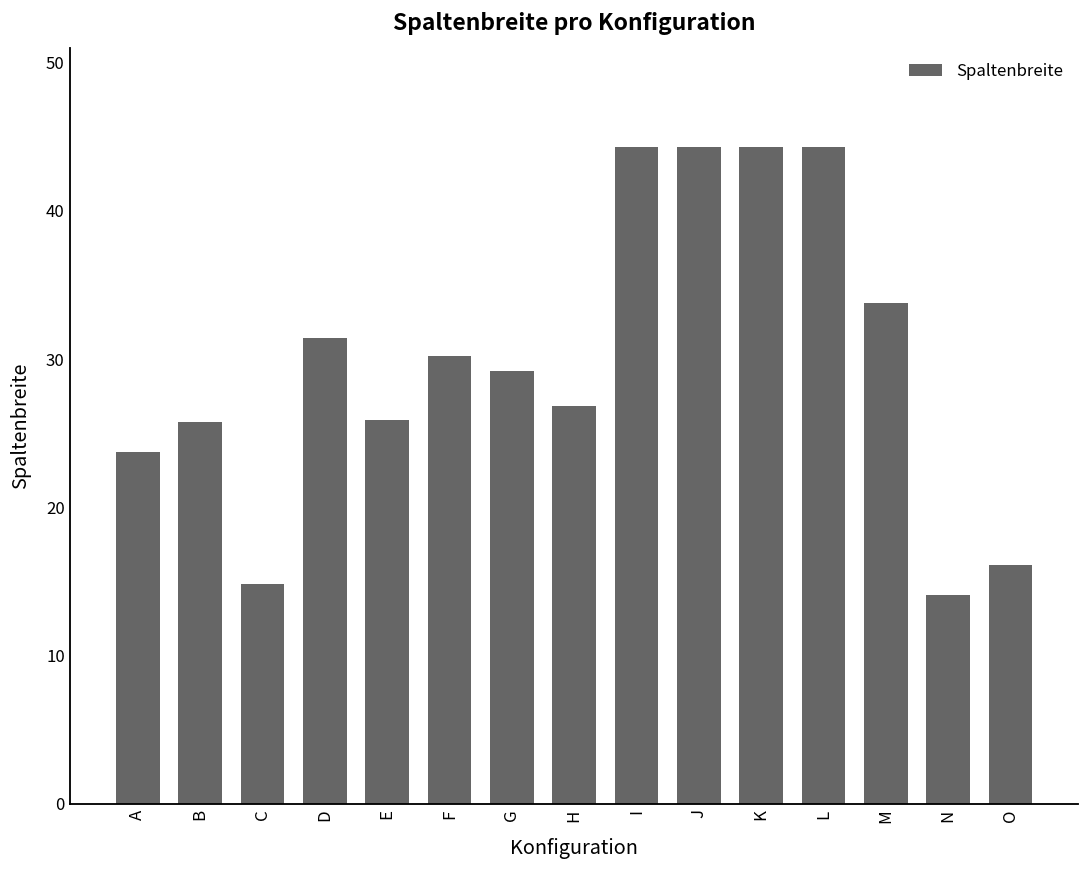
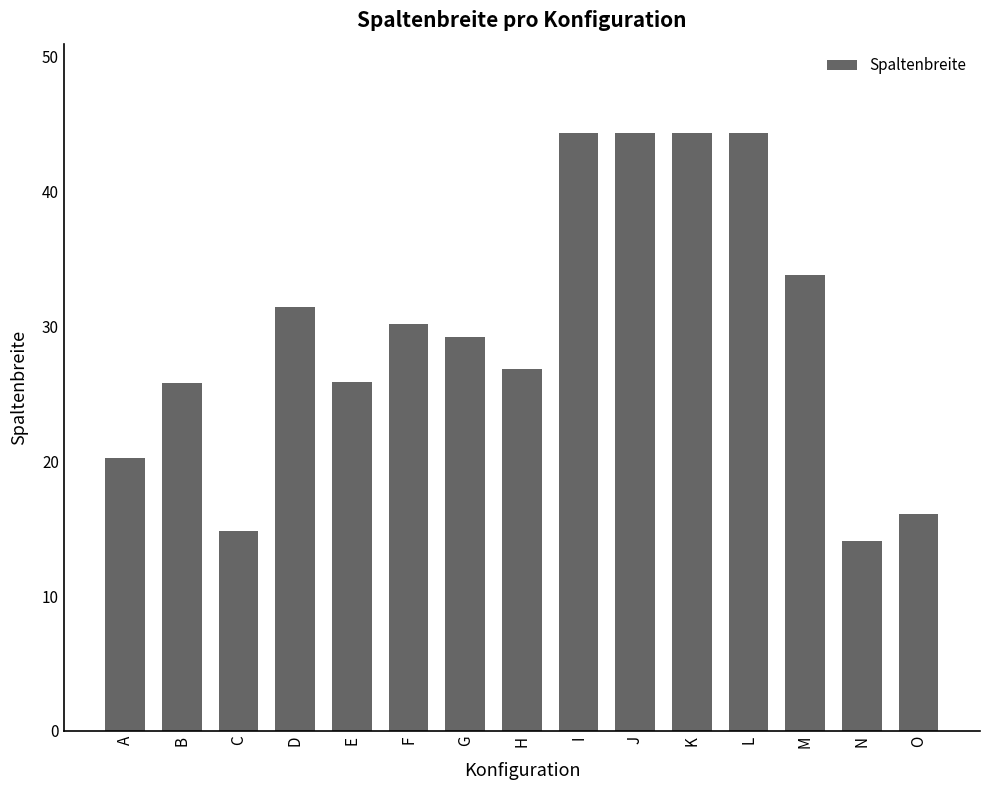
  {
-   "A": 23.8,
+   "A": 20.2,
    "B": 25.8,
    "C": 14.8,
    "D": 31.4,
    "E": 25.9,
    "F": 30.2,
    "G": 29.2,
    "H": 26.9,
    "I": 44.3,
    "J": 44.3,
    "K": 44.3,
    "L": 44.3,
    "M": 33.8,
    "N": 14.1,
    "O": 16.1
  }
